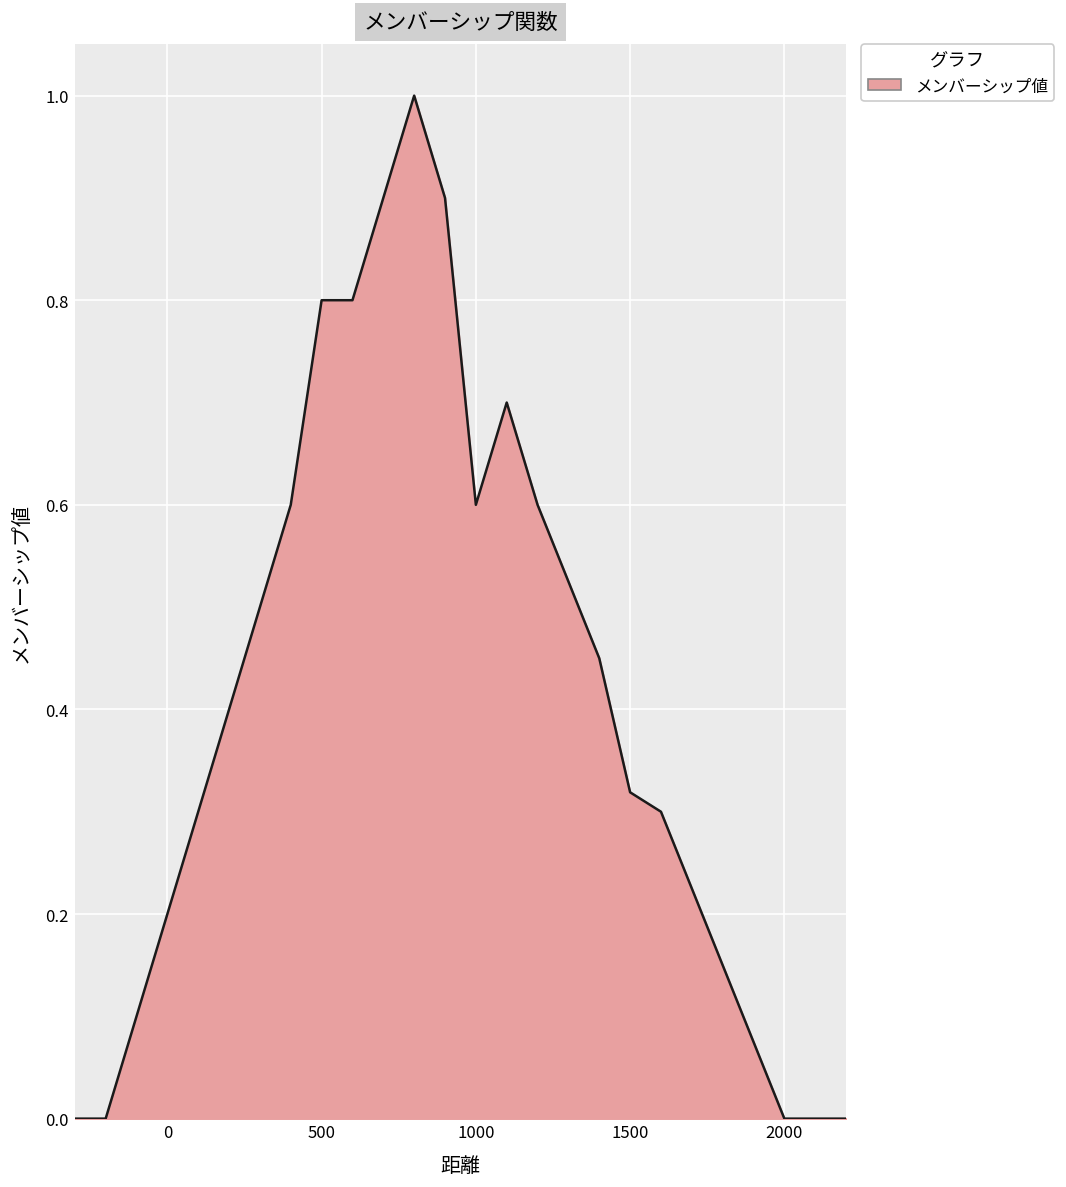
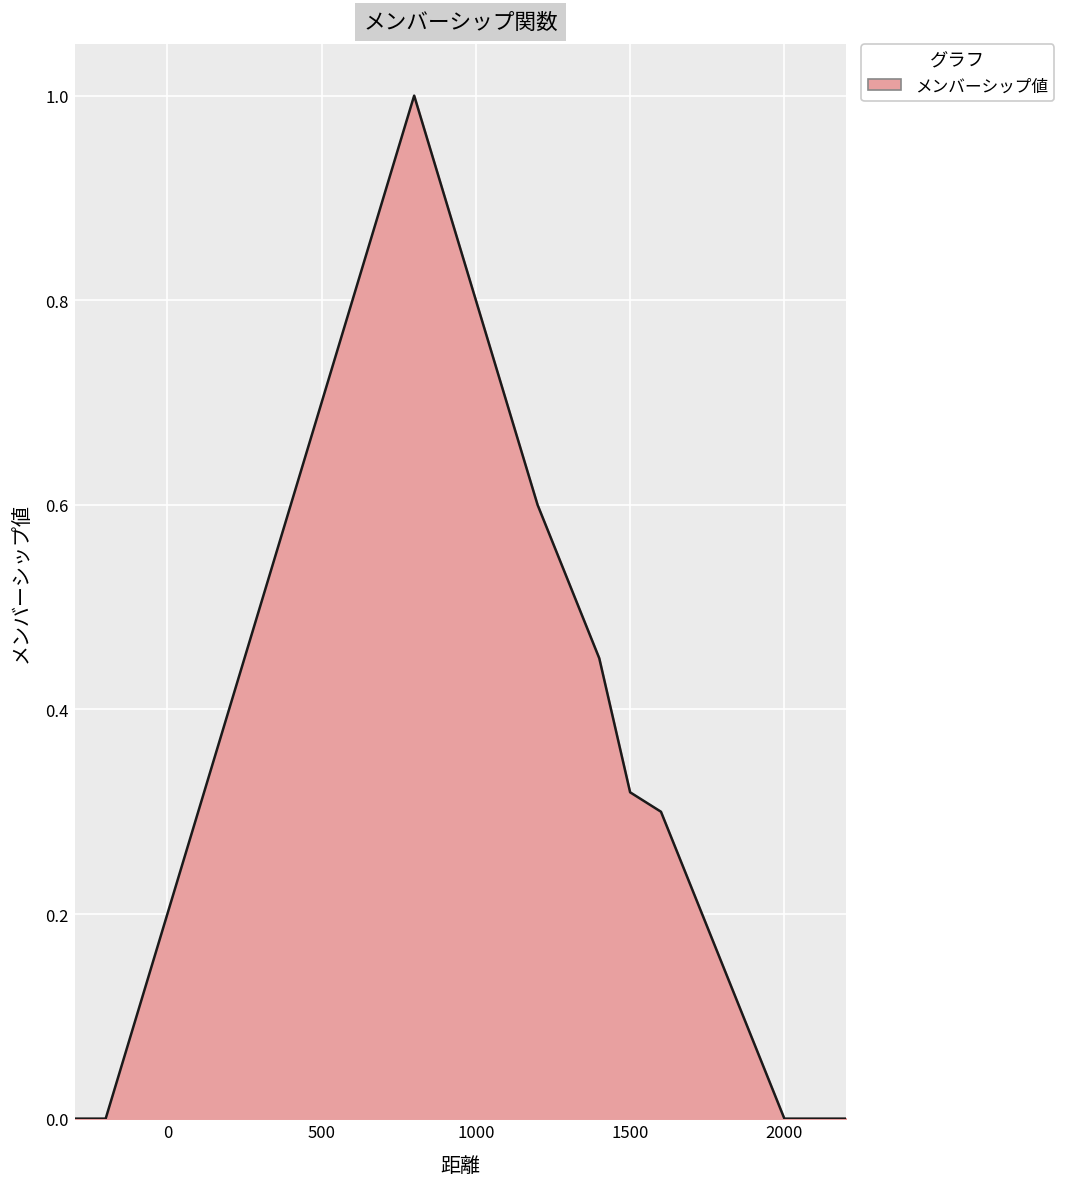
  {
    "0": 0.2,
-   "500": 0.8,
-   "1000": 0.6,
+   "500": 0.7,
+   "1000": 0.8,
    "1500": 0.32,
    "2000": 0.0
  }
